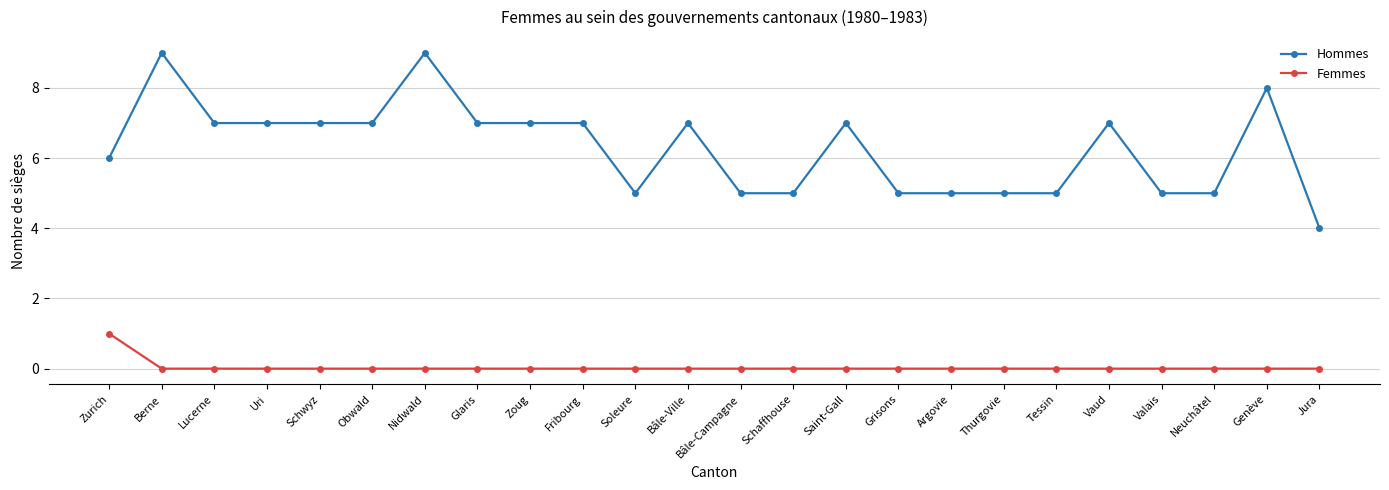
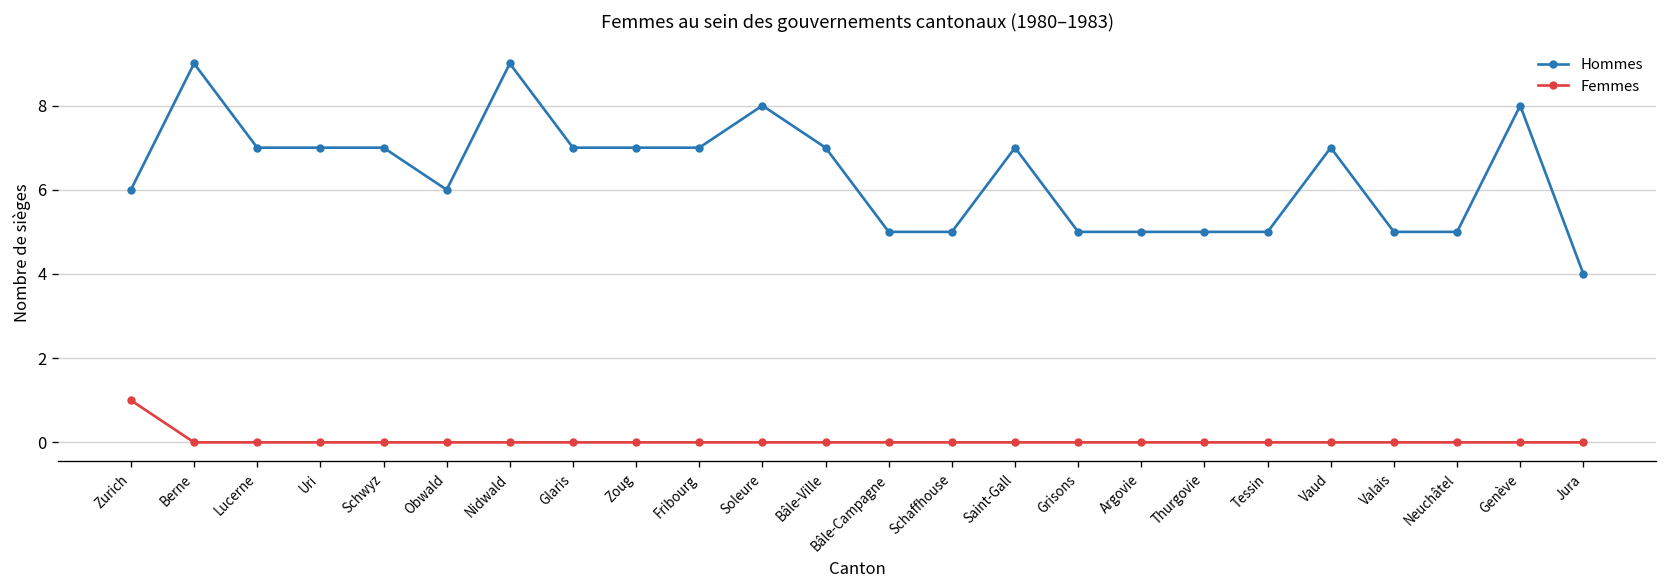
  {
    "Hommes": {
      "Zurich": 6,
      "Berne": 9,
      "Lucerne": 7,
      "Uri": 7,
      "Schwyz": 7,
-     "Obwald": 7,
+     "Obwald": 6,
      "Nidwald": 9,
      "Glaris": 7,
      "Zoug": 7,
      "Fribourg": 7,
-     "Soleure": 5,
+     "Soleure": 8,
      "Bâle-Ville": 7,
      "Bâle-Campagne": 5,
      "Schaffhouse": 5,
      "Saint-Gall": 7,
      "Grisons": 5,
      "Argovie": 5,
      "Thurgovie": 5,
      "Tessin": 5,
      "Vaud": 7,
      "Valais": 5,
      "Neuchâtel": 5,
      "Genève": 8,
      "Jura": 4
    },
    "Femmes": {
      "Zurich": 1,
      "Berne": 0,
      "Lucerne": 0,
      "Uri": 0,
      "Schwyz": 0,
      "Obwald": 0,
      "Nidwald": 0,
      "Glaris": 0,
      "Zoug": 0,
      "Fribourg": 0,
      "Soleure": 0,
      "Bâle-Ville": 0,
      "Bâle-Campagne": 0,
      "Schaffhouse": 0,
      "Saint-Gall": 0,
      "Grisons": 0,
      "Argovie": 0,
      "Thurgovie": 0,
      "Tessin": 0,
      "Vaud": 0,
      "Valais": 0,
      "Neuchâtel": 0,
      "Genève": 0,
      "Jura": 0
    }
  }
